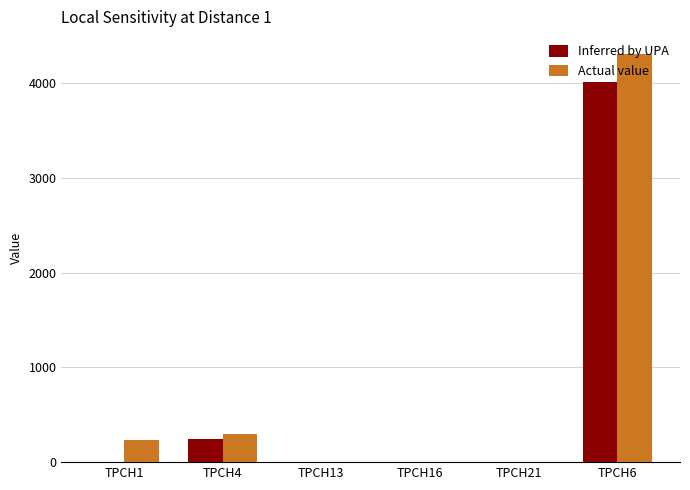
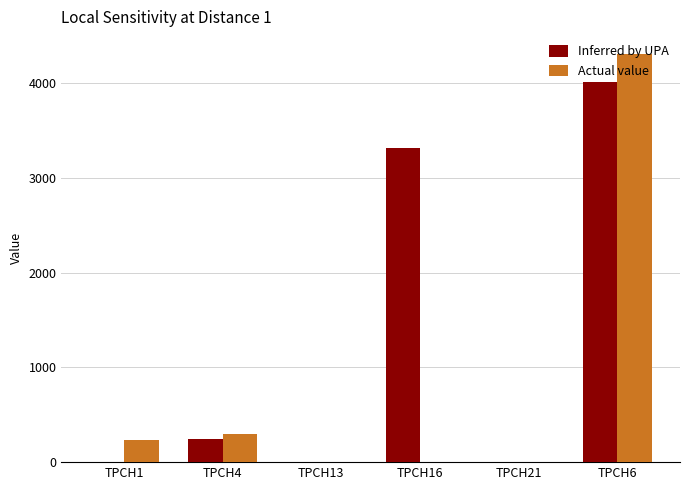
  {
    "Inferred by UPA": {
      "TPCH4": 200,
-     "TPCH16": 0,
+     "TPCH16": 3300,
      "TPCH6": 4000
    },
    "Actual value": {
      "TPCH1": 200,
      "TPCH4": 300,
      "TPCH6": 4300
    }
  }
